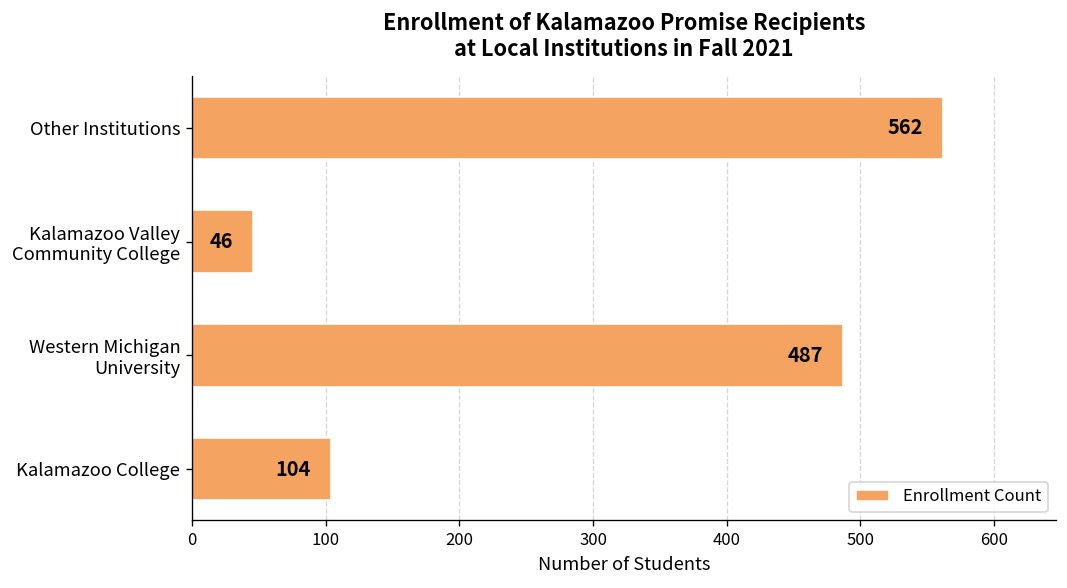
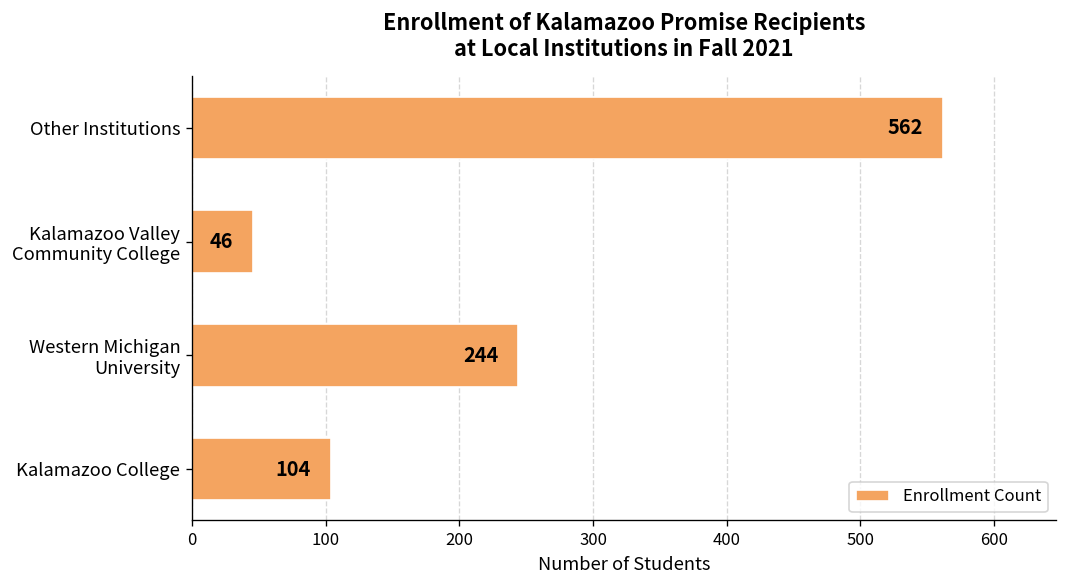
  {
    "Other Institutions": 562,
    "Kalamazoo Valley Community College": 46,
-   "Western Michigan University": 487,
+   "Western Michigan University": 244,
    "Kalamazoo College": 104
  }
